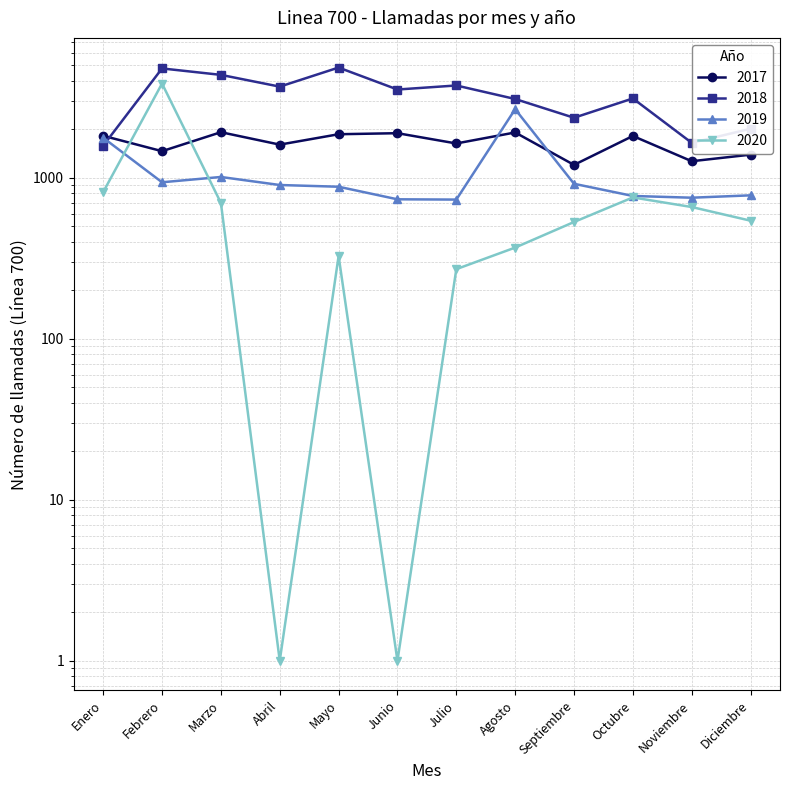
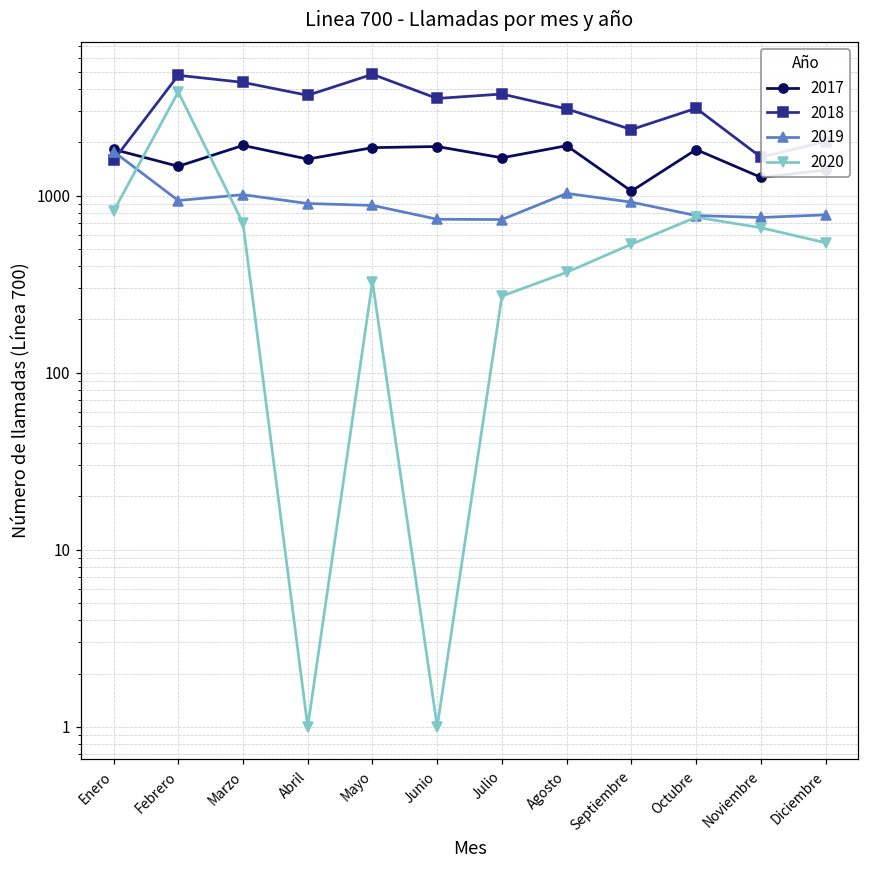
  {
    "2017": {
      "Febrero": 1500,
      "Marzo": 1900,
      "Abril": 1600,
      "Mayo": 1900,
      "Junio": 1900,
      "Julio": 1600,
      "Agosto": 1900,
-     "Septiembre": 1200,
+     "Septiembre": 1100,
      "Octubre": 1800,
      "Noviembre": 1300,
      "Diciembre": 1400
    },
    "2018": {
      "Enero": 1600,
      "Febrero": 4800,
      "Marzo": 4400,
      "Abril": 3700,
      "Mayo": 4800,
      "Junio": 3500,
      "Julio": 3800,
      "Agosto": 3100,
      "Septiembre": 2400,
      "Octubre": 3100,
      "Noviembre": 1700
    },
    "2019": {
      "Febrero": 900,
      "Marzo": 1000,
      "Abril": 900,
      "Mayo": 900,
      "Junio": 700,
      "Julio": 700,
-     "Agosto": 2700,
+     "Agosto": 1000,
      "Septiembre": 900,
      "Noviembre": 800,
      "Diciembre": 800
    },
    "2020": {
      "Enero": 800,
      "Febrero": 3900,
      "Marzo": 700,
      "Abril": 1,
      "Mayo": 330,
      "Junio": 1,
      "Julio": 270,
      "Agosto": 370,
      "Septiembre": 530,
      "Noviembre": 660,
      "Diciembre": 540
    }
  }
